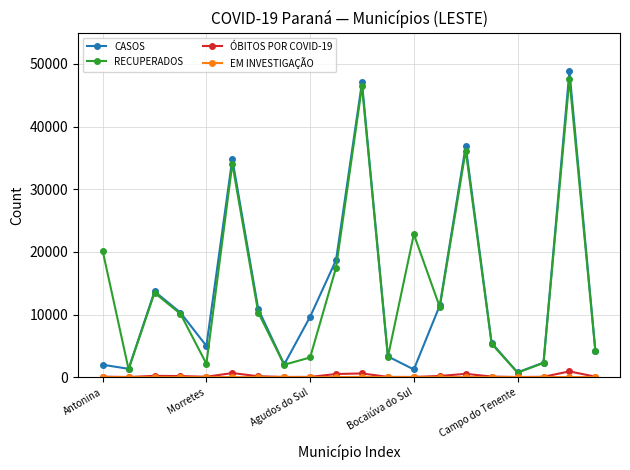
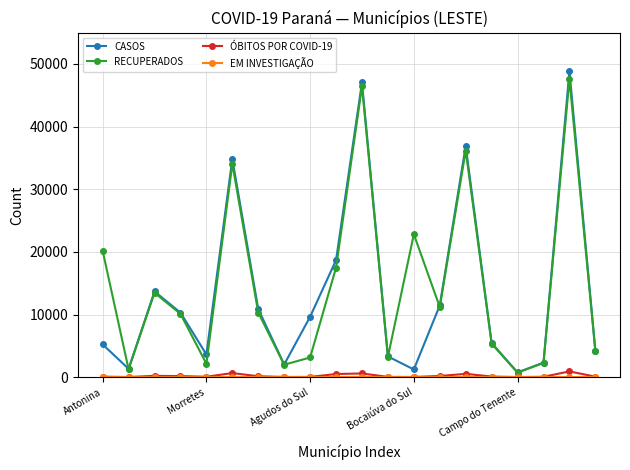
  {
    "CASOS": {
-     "Antonina": 2000,
-     "Morretes": 5000,
+     "Antonina": 5000,
+     "Morretes": 4000,
      "Agudos do Sul": 10000,
      "Bocaiúva do Sul": 1000
    },
    "RECUPERADOS": {
      "Antonina": 20000,
      "Morretes": 2000,
      "Agudos do Sul": 3000,
      "Bocaiúva do Sul": 23000
    }
  }
